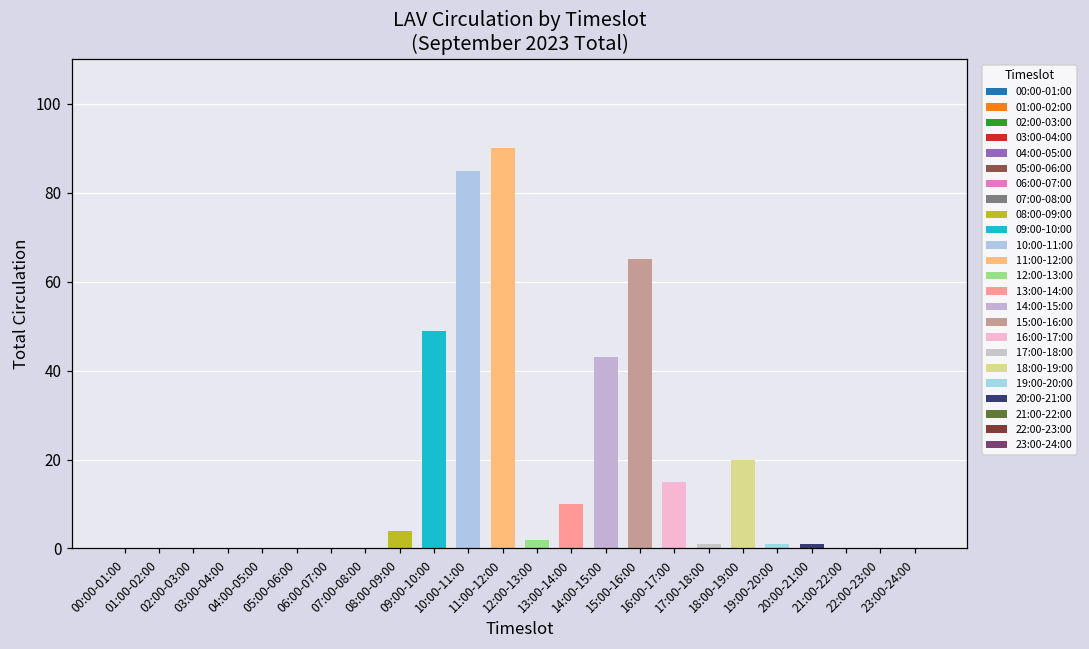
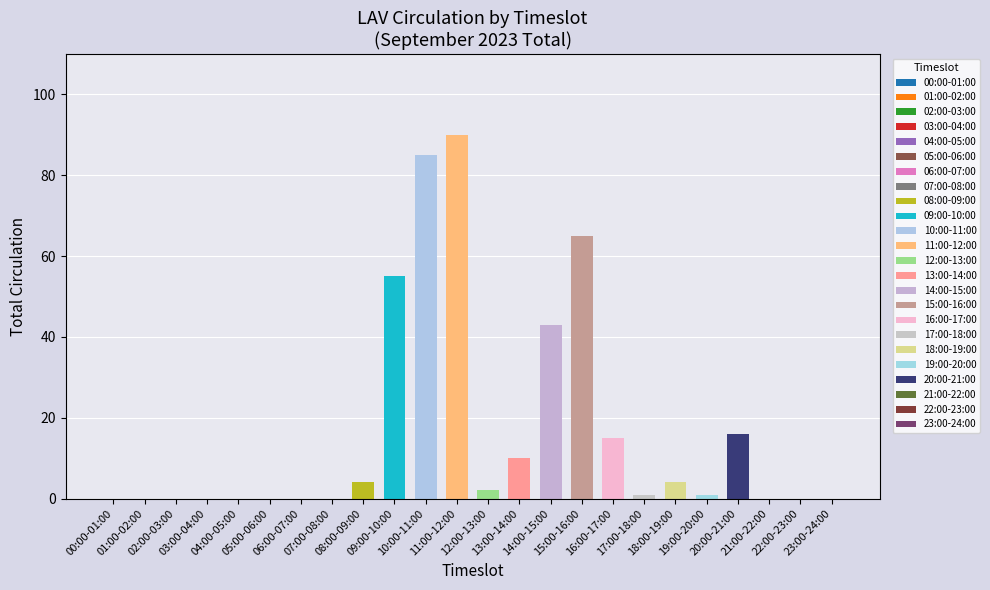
  {
    "00:00-01:00": 0,
    "01:00-02:00": 0,
    "02:00-03:00": 0,
    "03:00-04:00": 0,
    "04:00-05:00": 0,
    "05:00-06:00": 0,
    "06:00-07:00": 0,
    "07:00-08:00": 0,
    "08:00-09:00": 4,
-   "09:00-10:00": 49,
+   "09:00-10:00": 55,
    "10:00-11:00": 85,
    "11:00-12:00": 90,
    "12:00-13:00": 2,
    "13:00-14:00": 10,
    "14:00-15:00": 43,
    "15:00-16:00": 65,
    "16:00-17:00": 15,
    "17:00-18:00": 1,
-   "18:00-19:00": 20,
+   "18:00-19:00": 4,
    "19:00-20:00": 1,
-   "20:00-21:00": 1,
+   "20:00-21:00": 16,
    "21:00-22:00": 0,
    "22:00-23:00": 0,
    "23:00-24:00": 0
  }
